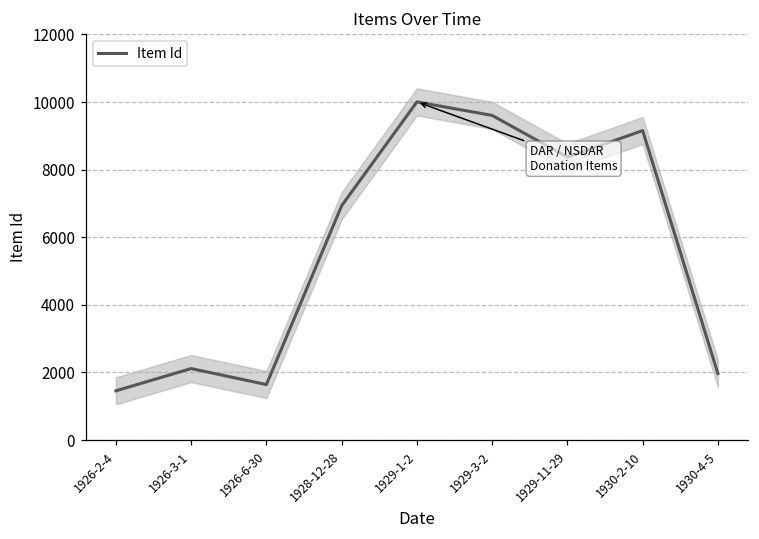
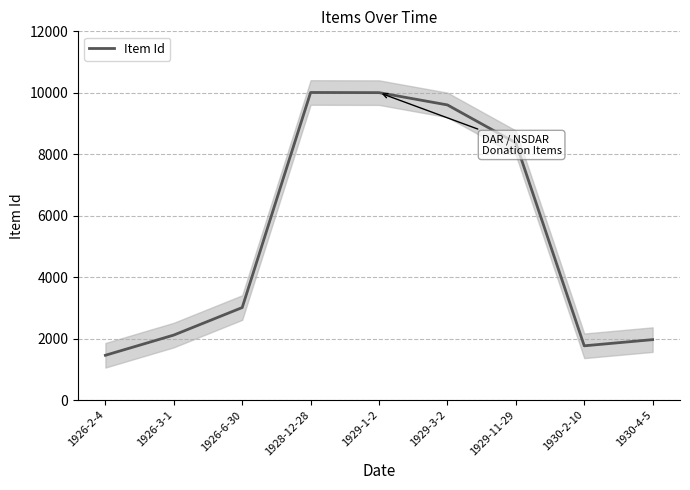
  {
    "Item Id": {
      "1926-2-4": 1500,
      "1926-3-1": 2100,
-     "1926-6-30": 1600,
-     "1928-12-28": 6900,
+     "1926-6-30": 3000,
+     "1928-12-28": 10000,
      "1929-1-2": 10000,
      "1929-3-2": 9600,
-     "1930-2-10": 9200,
+     "1930-2-10": 1800,
      "1930-4-5": 2000
    }
  }
